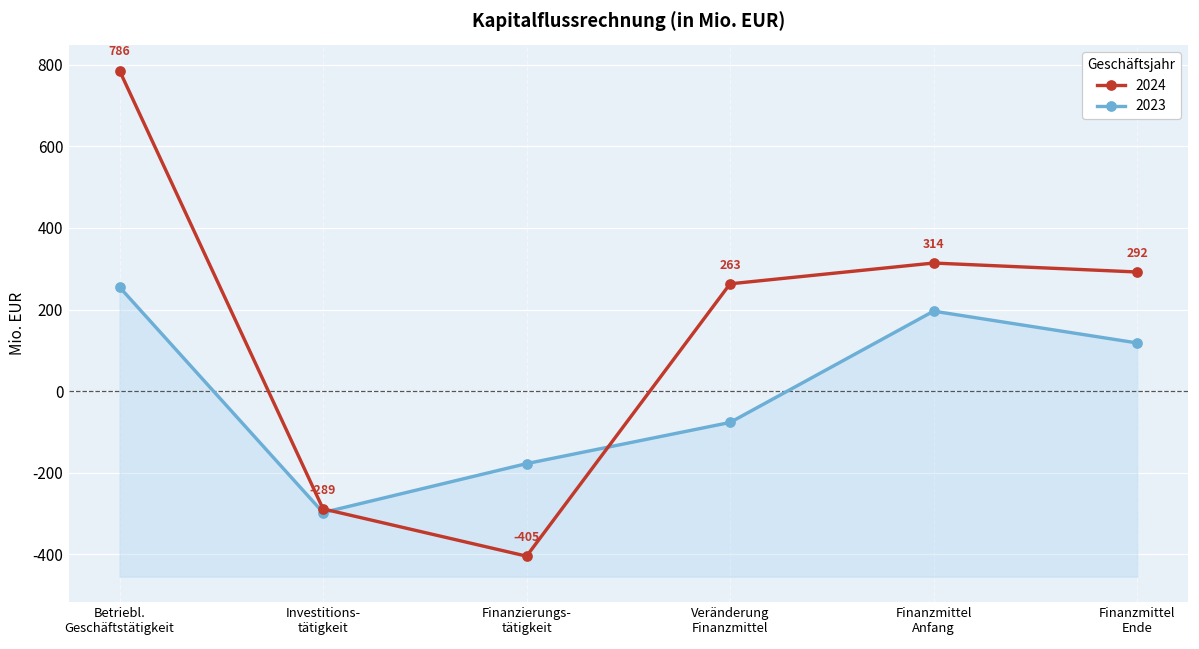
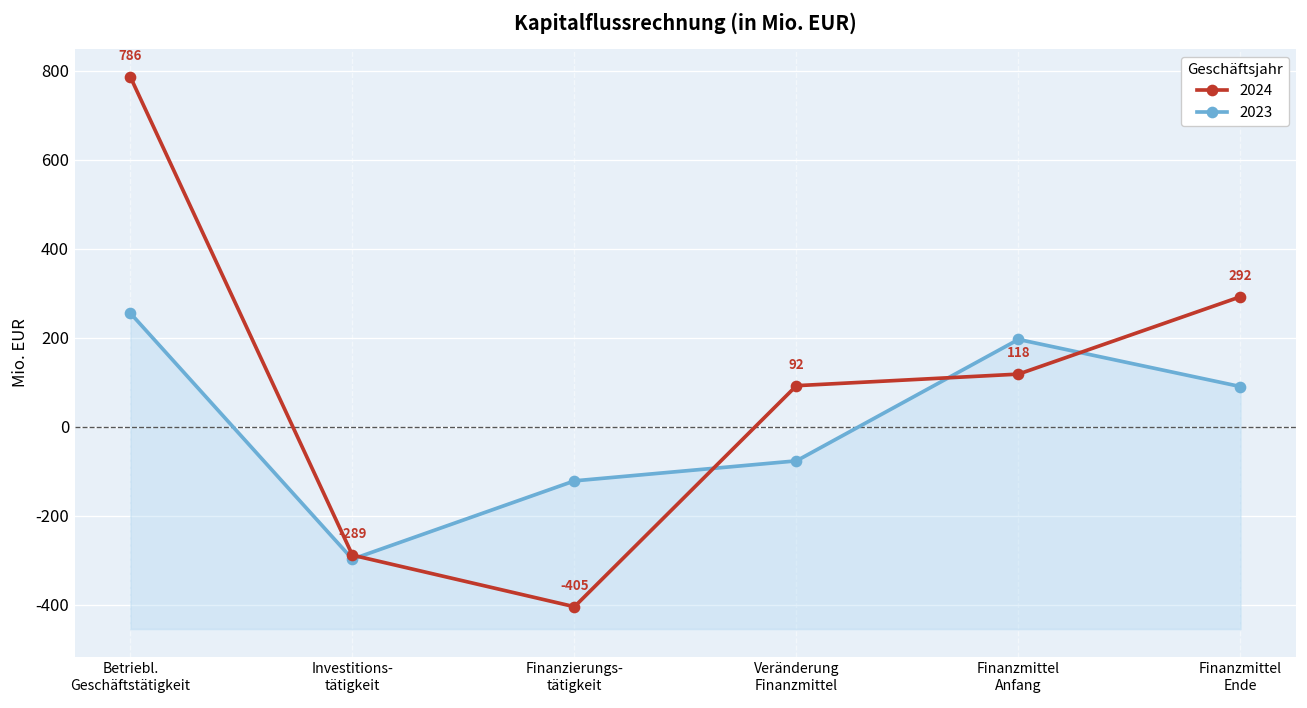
  {
    "2024": {
      "Betriebl. Geschäftstätigkeit": 786,
      "Investitions- tätigkeit": -289,
      "Finanzierungs- tätigkeit": -405,
-     "Veränderung Finanzmittel": 263,
-     "Finanzmittel Anfang": 314,
+     "Veränderung Finanzmittel": 92,
+     "Finanzmittel Anfang": 118,
      "Finanzmittel Ende": 292
    },
    "2023": {
      "Betriebl. Geschäftstätigkeit": 260,
      "Investitions- tätigkeit": -300,
-     "Finanzierungs- tätigkeit": -180,
+     "Finanzierungs- tätigkeit": -120,
      "Veränderung Finanzmittel": -80,
      "Finanzmittel Anfang": 200,
-     "Finanzmittel Ende": 120
+     "Finanzmittel Ende": 90
    }
  }
